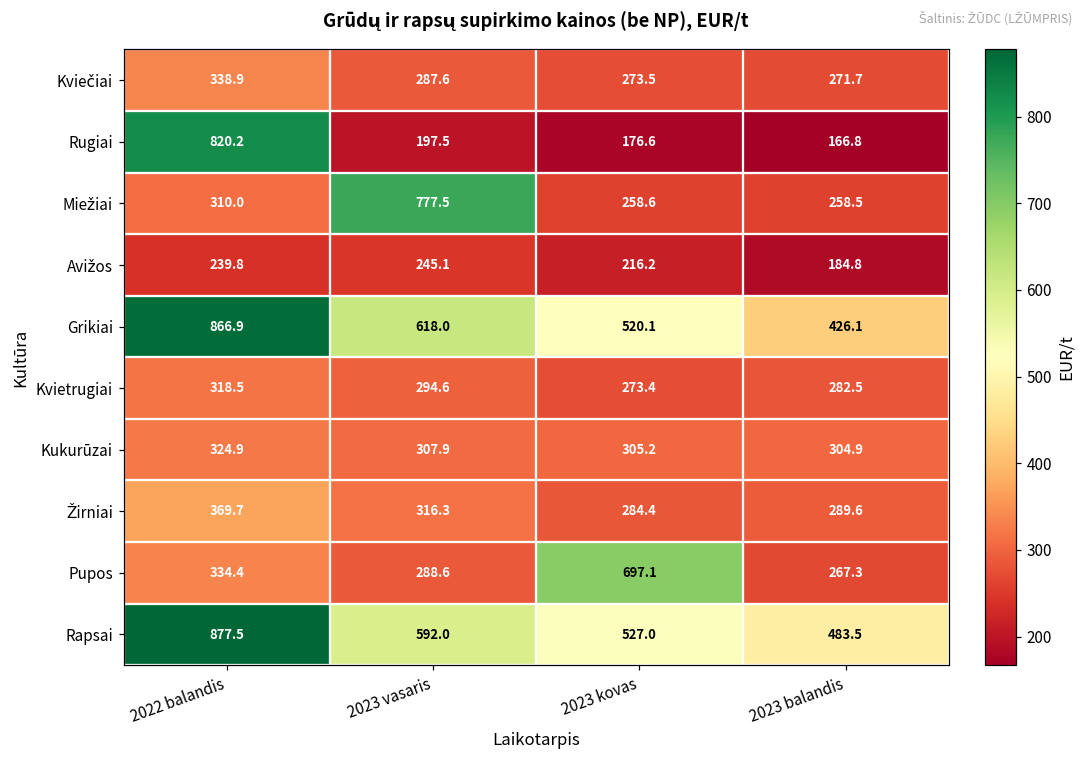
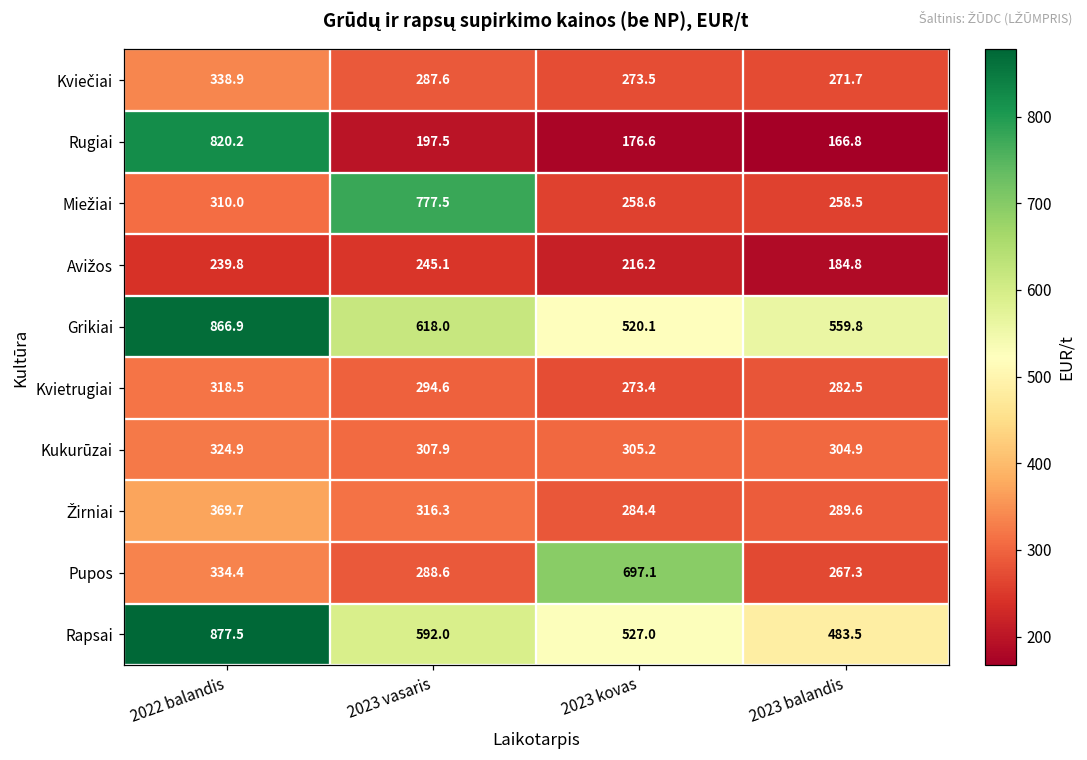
  {
    "Kviečiai": {
      "2022 balandis": 338.9,
      "2023 vasaris": 287.6,
      "2023 kovas": 273.5,
      "2023 balandis": 271.7
    },
    "Rugiai": {
      "2022 balandis": 820.2,
      "2023 vasaris": 197.5,
      "2023 kovas": 176.6,
      "2023 balandis": 166.8
    },
    "Miežiai": {
      "2022 balandis": 310.0,
      "2023 vasaris": 777.5,
      "2023 kovas": 258.6,
      "2023 balandis": 258.5
    },
    "Avižos": {
      "2022 balandis": 239.8,
      "2023 vasaris": 245.1,
      "2023 kovas": 216.2,
      "2023 balandis": 184.8
    },
    "Grikiai": {
      "2022 balandis": 866.9,
      "2023 vasaris": 618.0,
      "2023 kovas": 520.1,
-     "2023 balandis": 426.1
+     "2023 balandis": 559.8
    },
    "Kvietrugiai": {
      "2022 balandis": 318.5,
      "2023 vasaris": 294.6,
      "2023 kovas": 273.4,
      "2023 balandis": 282.5
    },
    "Kukurūzai": {
      "2022 balandis": 324.9,
      "2023 vasaris": 307.9,
      "2023 kovas": 305.2,
      "2023 balandis": 304.9
    },
    "Žirniai": {
      "2022 balandis": 369.7,
      "2023 vasaris": 316.3,
      "2023 kovas": 284.4,
      "2023 balandis": 289.6
    },
    "Pupos": {
      "2022 balandis": 334.4,
      "2023 vasaris": 288.6,
      "2023 kovas": 697.1,
      "2023 balandis": 267.3
    },
    "Rapsai": {
      "2022 balandis": 877.5,
      "2023 vasaris": 592.0,
      "2023 kovas": 527.0,
      "2023 balandis": 483.5
    }
  }
